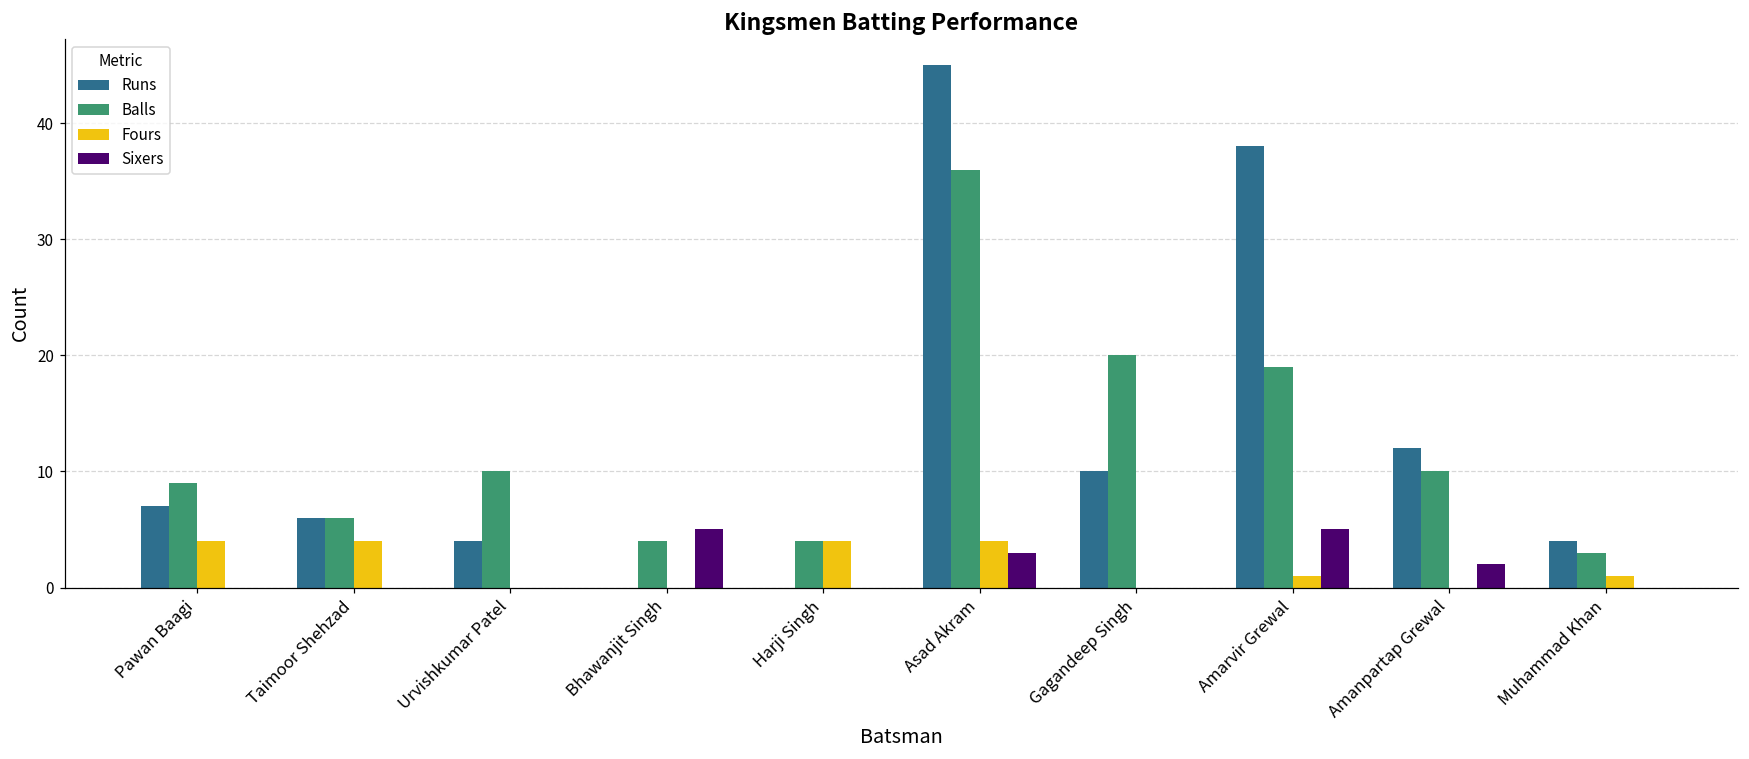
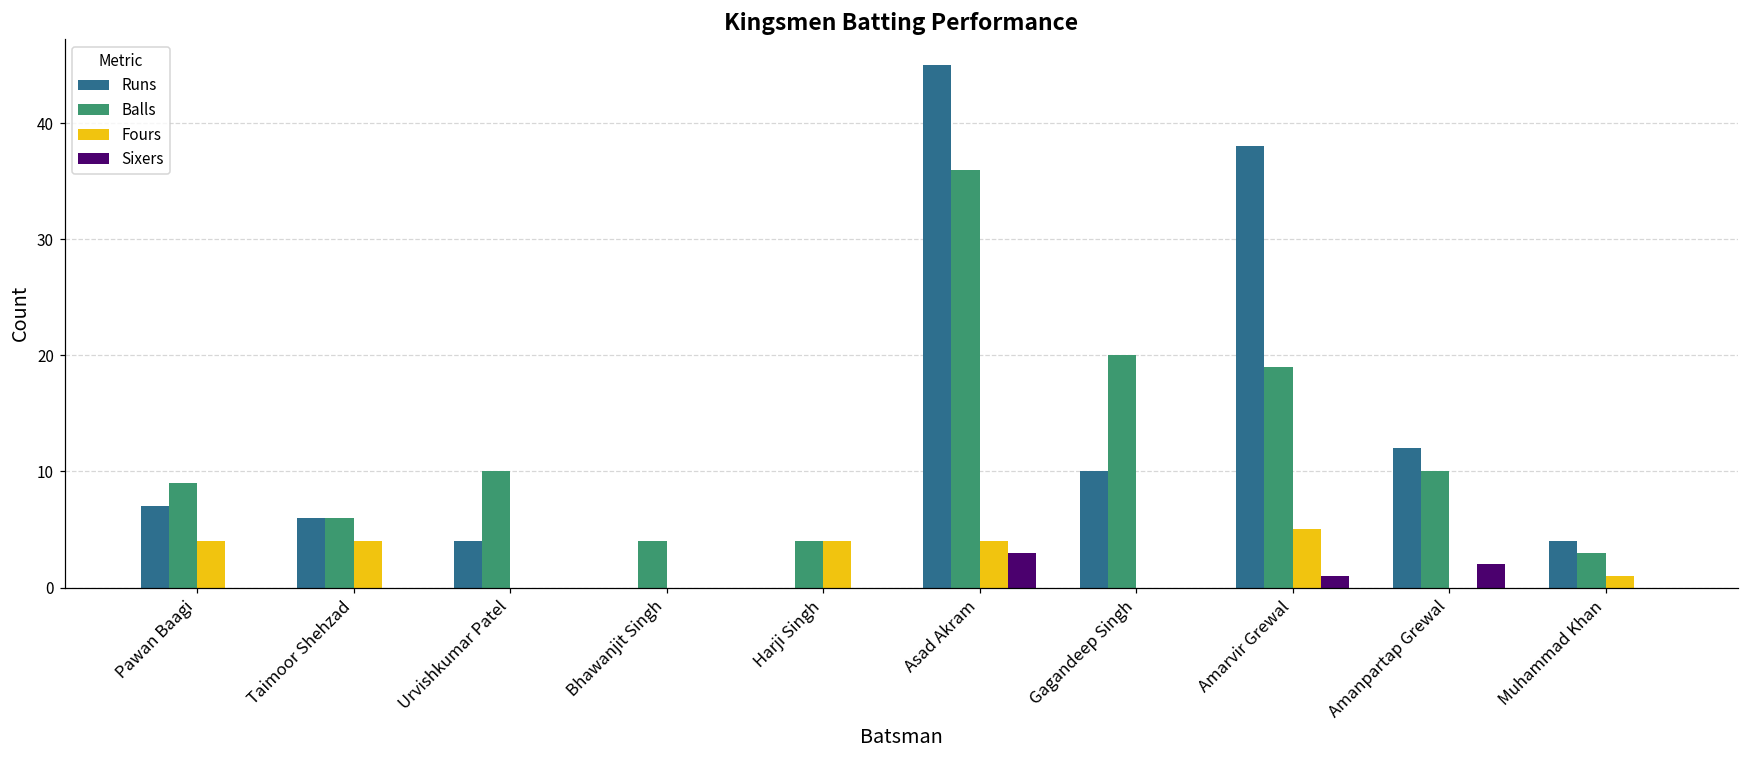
  {
    "Fours": {
      "Pawan Baagi": 4,
      "Taimoor Shehzad": 4,
      "Urvishkumar Patel": 0,
      "Bhawanjit Singh": 0,
      "Harji Singh": 4,
      "Asad Akram": 4,
      "Gagandeep Singh": 0,
-     "Amarvir Grewal": 1,
+     "Amarvir Grewal": 5,
      "Amanpartap Grewal": 0,
      "Muhammad Khan": 1
    },
    "Sixers": {
      "Pawan Baagi": 0,
      "Taimoor Shehzad": 0,
      "Urvishkumar Patel": 0,
-     "Bhawanjit Singh": 5,
+     "Bhawanjit Singh": 0,
      "Harji Singh": 0,
      "Asad Akram": 3,
      "Gagandeep Singh": 0,
-     "Amarvir Grewal": 5,
+     "Amarvir Grewal": 1,
      "Amanpartap Grewal": 2,
      "Muhammad Khan": 0
    }
  }
